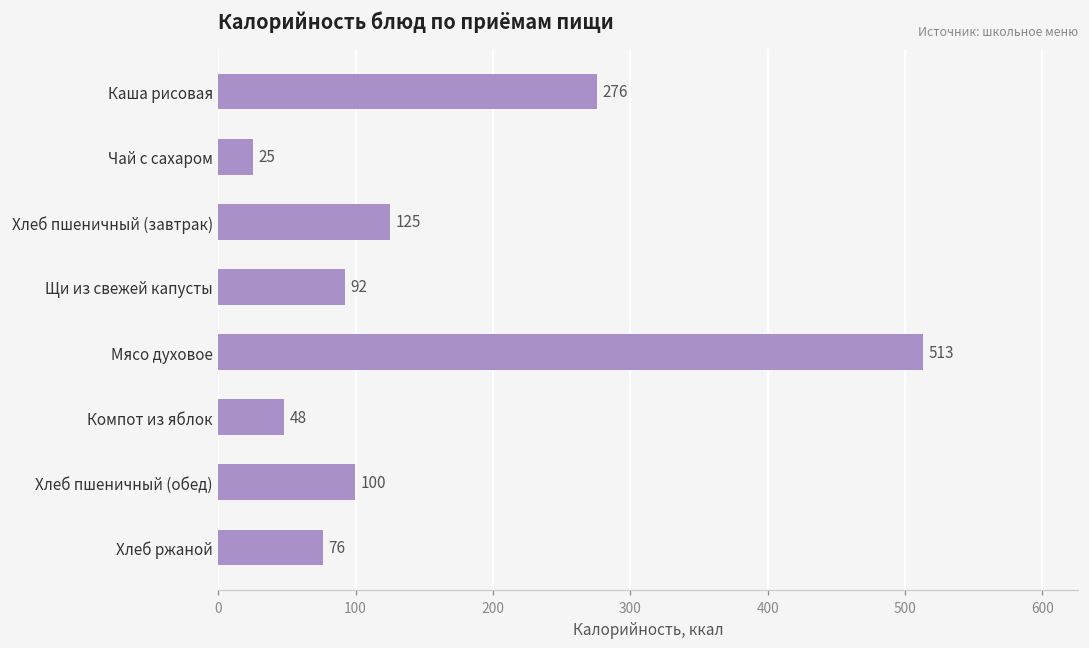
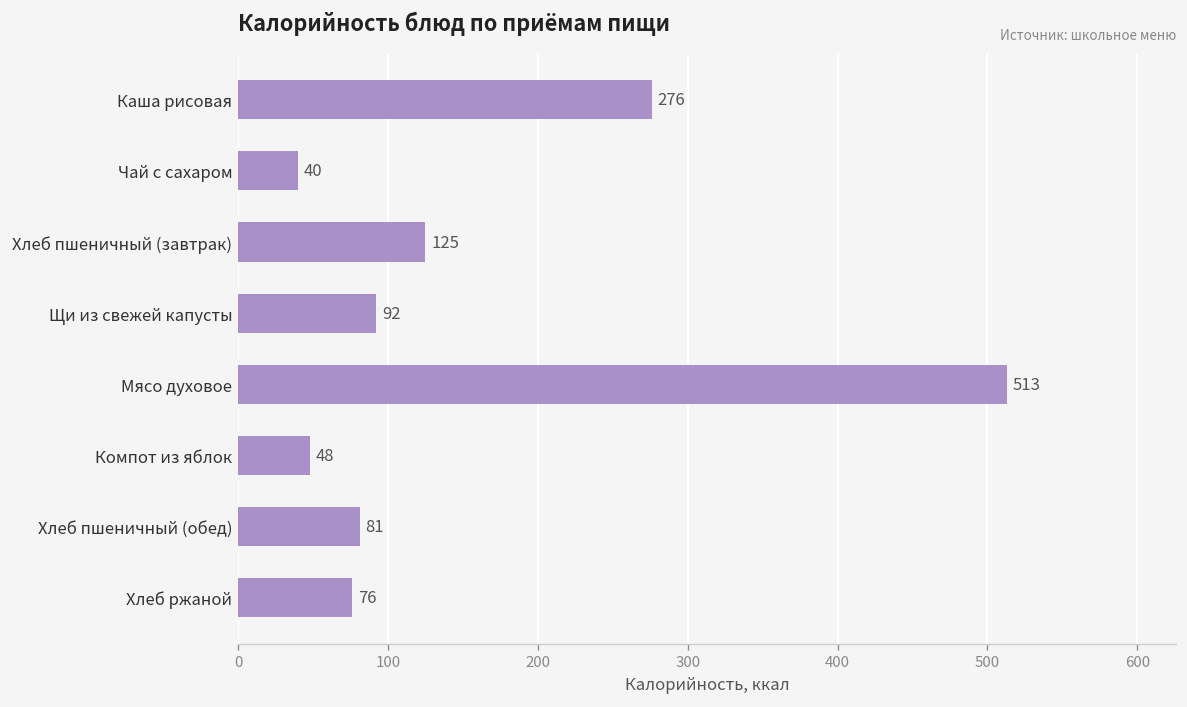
  {
    "Каша рисовая": 276,
-   "Чай с сахаром": 25,
+   "Чай с сахаром": 40,
    "Хлеб пшеничный (завтрак)": 125,
    "Щи из свежей капусты": 92,
    "Мясо духовое": 513,
    "Компот из яблок": 48,
-   "Хлеб пшеничный (обед)": 100,
+   "Хлеб пшеничный (обед)": 81,
    "Хлеб ржаной": 76
  }
